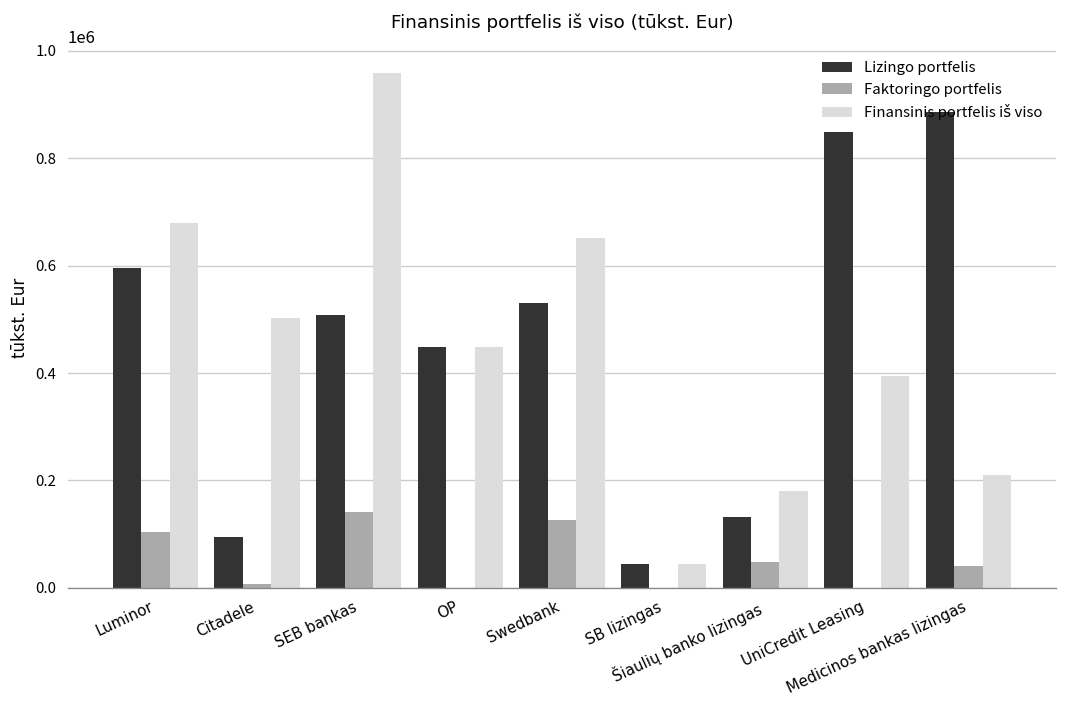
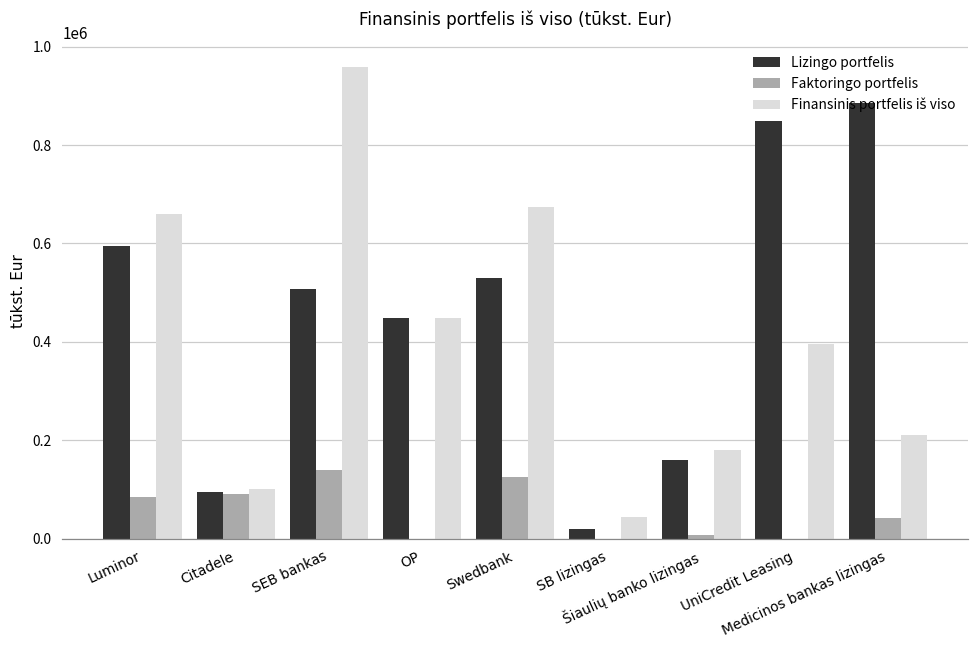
  {
    "Lizingo portfelis": {
      "Luminor": 600000,
      "Citadele": 90000,
      "SEB bankas": 510000,
      "OP": 450000,
      "Swedbank": 530000,
-     "SB lizingas": 40000,
-     "Šiaulių banko lizingas": 130000,
+     "SB lizingas": 20000,
+     "Šiaulių banko lizingas": 160000,
      "UniCredit Leasing": 850000,
      "Medicinos bankas lizingas": 890000
    },
    "Faktoringo portfelis": {
-     "Luminor": 100000,
-     "Citadele": 10000,
+     "Luminor": 90000,
+     "Citadele": 90000,
      "SEB bankas": 140000,
      "OP": 0,
      "Swedbank": 130000,
      "SB lizingas": 0,
-     "Šiaulių banko lizingas": 50000,
+     "Šiaulių banko lizingas": 10000,
      "UniCredit Leasing": 0,
      "Medicinos bankas lizingas": 40000
    },
    "Finansinis portfelis iš viso": {
-     "Luminor": 680000,
-     "Citadele": 500000,
+     "Luminor": 660000,
+     "Citadele": 100000,
      "SEB bankas": 960000,
      "OP": 450000,
-     "Swedbank": 650000,
+     "Swedbank": 670000,
      "SB lizingas": 40000,
      "Šiaulių banko lizingas": 180000,
      "UniCredit Leasing": 400000,
      "Medicinos bankas lizingas": 210000
    }
  }
